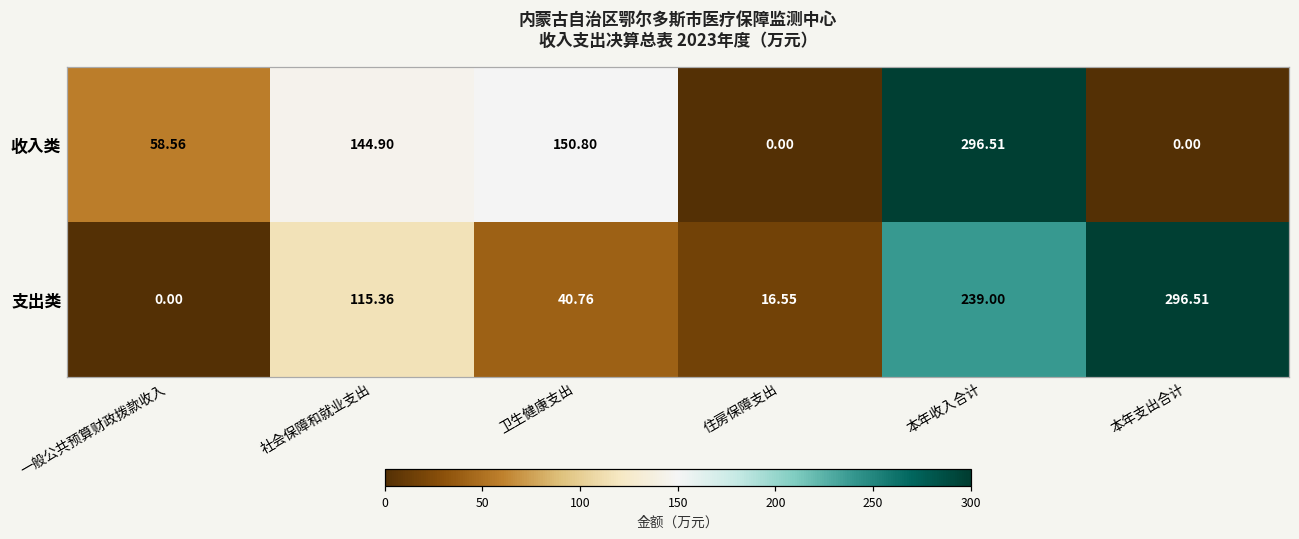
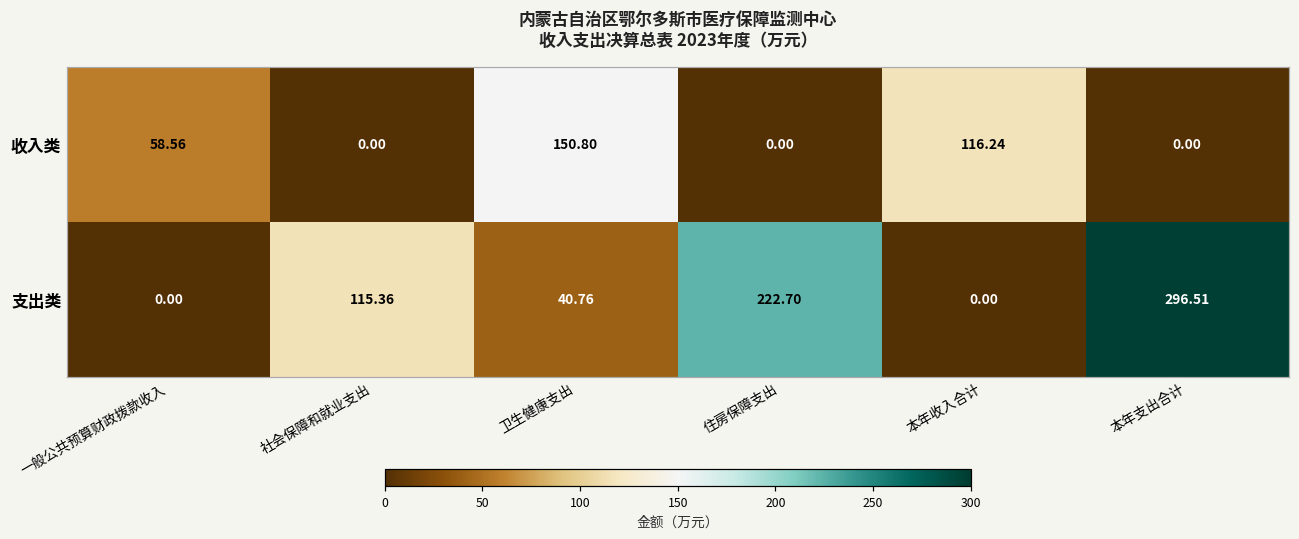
  {
    "收入类": {
      "一般公共预算财政拨款收入": 58.56,
-     "社会保障和就业支出": 144.90,
+     "社会保障和就业支出": 0.00,
      "卫生健康支出": 150.80,
      "住房保障支出": 0.00,
-     "本年收入合计": 296.51,
+     "本年收入合计": 116.24,
      "本年支出合计": 0.00
    },
    "支出类": {
      "一般公共预算财政拨款收入": 0.00,
      "社会保障和就业支出": 115.36,
      "卫生健康支出": 40.76,
-     "住房保障支出": 16.55,
-     "本年收入合计": 239.00,
+     "住房保障支出": 222.70,
+     "本年收入合计": 0.00,
      "本年支出合计": 296.51
    }
  }
